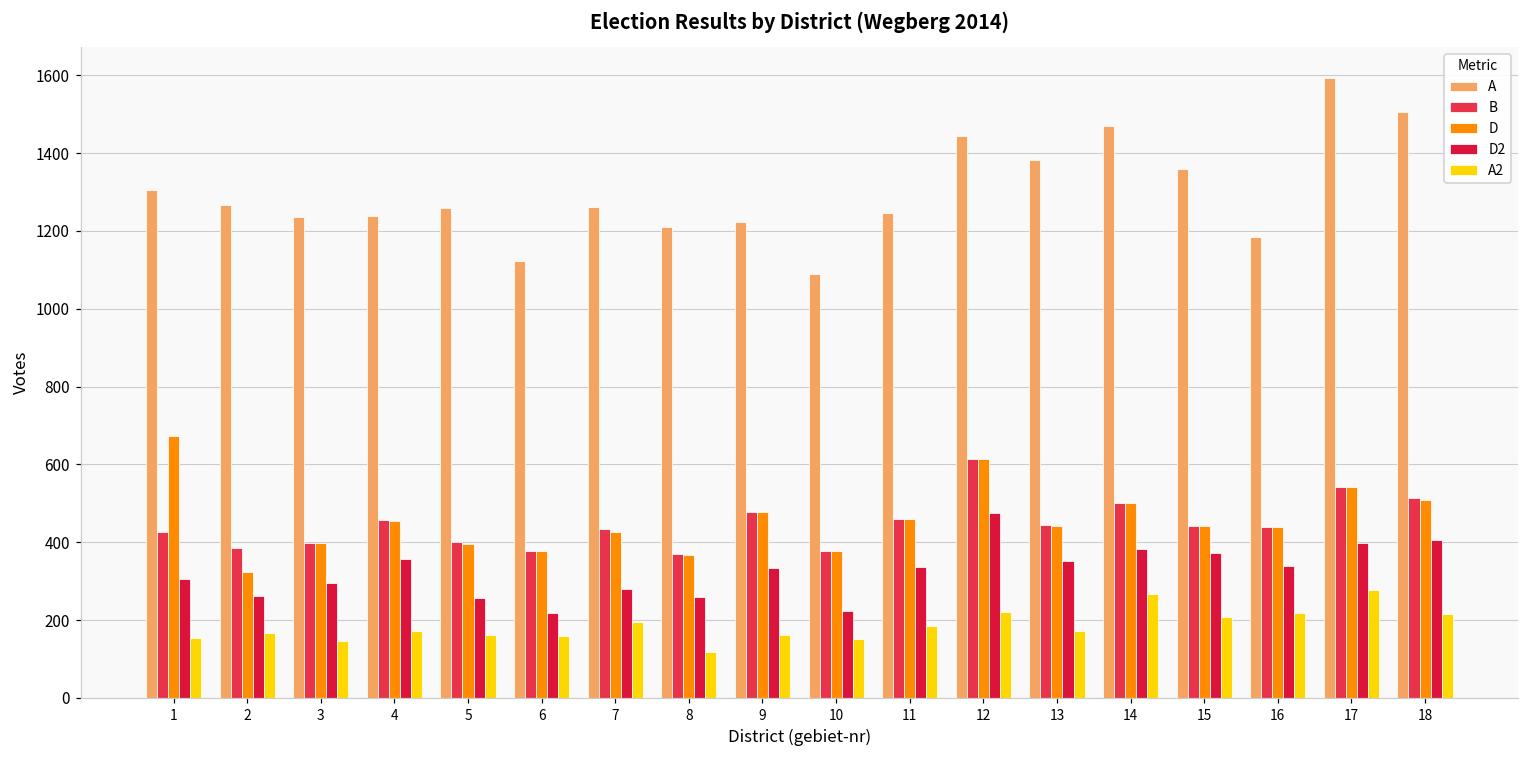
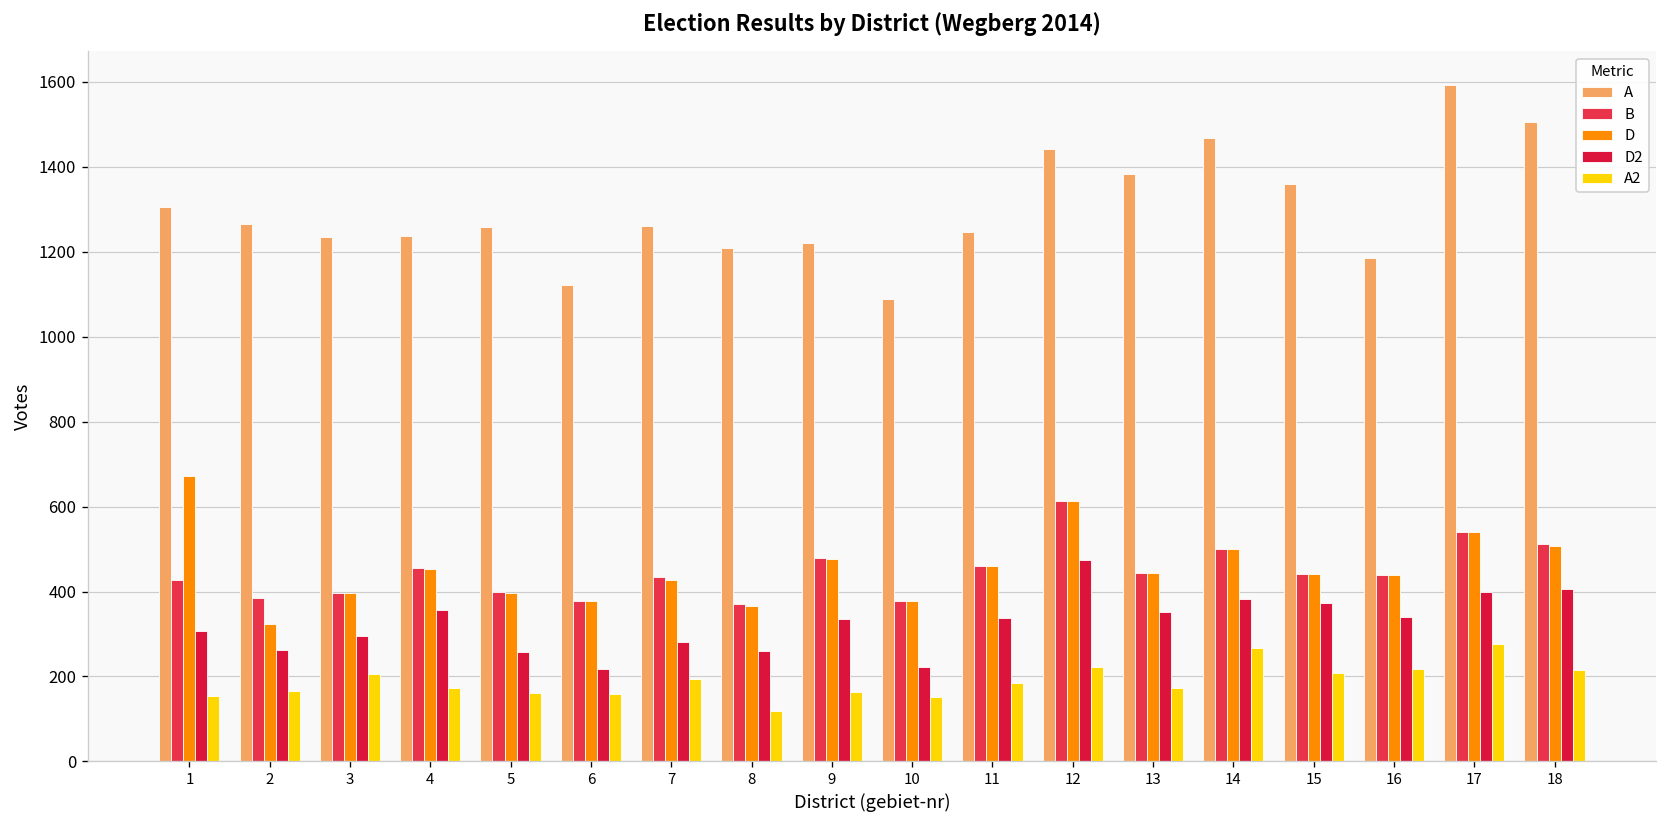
  {
    "A": {
      "1": 1310,
      "2": 1270,
      "3": 1240,
      "4": 1240,
      "5": 1260,
      "6": 1120,
      "7": 1260,
      "8": 1210,
      "9": 1220,
      "10": 1090,
      "11": 1250,
      "12": 1440,
      "13": 1380,
      "14": 1470,
      "15": 1360,
      "16": 1190,
      "17": 1590,
      "18": 1510
    },
    "D": {
      "1": 670,
      "2": 320,
      "3": 400,
      "4": 450,
      "5": 400,
      "6": 380,
      "7": 430,
      "8": 370,
      "9": 480,
      "10": 380,
      "11": 460,
      "12": 610,
      "13": 440,
      "14": 500,
      "15": 440,
      "16": 440,
      "17": 540,
      "18": 510
    },
    "A2": {
      "1": 150,
      "2": 170,
-     "3": 150,
+     "3": 210,
      "4": 170,
      "5": 160,
      "6": 160,
      "7": 190,
      "8": 120,
      "9": 160,
      "10": 150,
      "11": 190,
      "12": 220,
      "13": 170,
      "14": 270,
      "15": 210,
      "16": 220,
      "17": 280,
      "18": 220
    }
  }
